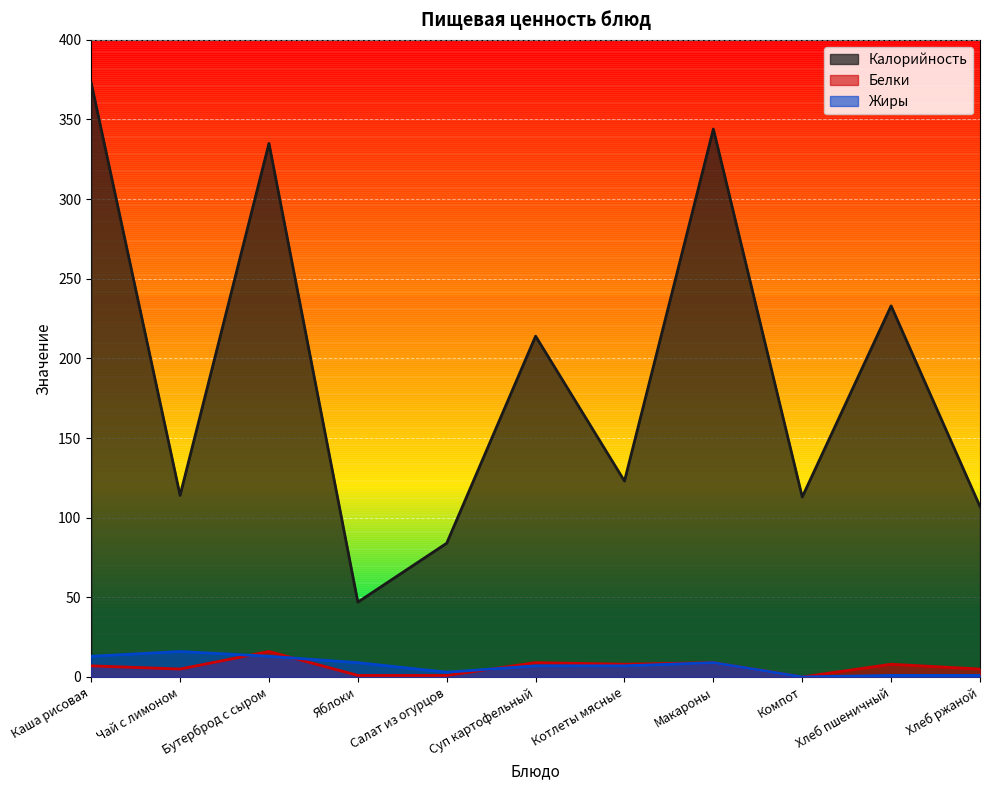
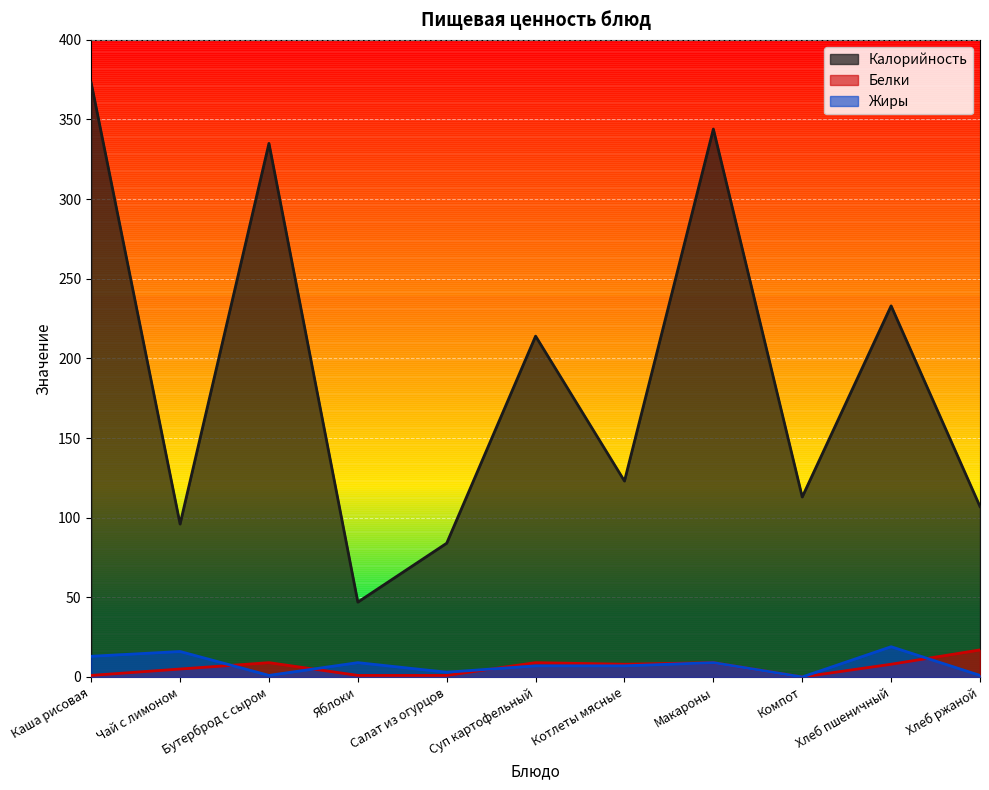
  {
    "Калорийность": {
      "Каша рисовая": 373,
-     "Чай с лимоном": 114,
+     "Чай с лимоном": 96,
      "Бутерброд с сыром": 335,
      "Яблоки": 47,
      "Салат из огурцов": 84,
      "Суп картофельный": 214,
      "Котлеты мясные": 123,
      "Макароны": 344,
      "Компот": 113,
      "Хлеб пшеничный": 233,
      "Хлеб ржаной": 107
    },
    "Белки": {
-     "Каша рисовая": 7,
+     "Каша рисовая": 1,
      "Чай с лимоном": 5,
-     "Бутерброд с сыром": 16,
+     "Бутерброд с сыром": 9,
      "Яблоки": 1,
      "Салат из огурцов": 1,
      "Суп картофельный": 9,
      "Хлеб пшеничный": 8,
-     "Хлеб ржаной": 5
+     "Хлеб ржаной": 17
    },
    "Жиры": {
      "Каша рисовая": 13,
      "Чай с лимоном": 16,
-     "Бутерброд с сыром": 13,
+     "Бутерброд с сыром": 1,
      "Яблоки": 9,
      "Салат из огурцов": 3,
      "Суп картофельный": 7,
-     "Хлеб пшеничный": 1,
+     "Хлеб пшеничный": 19,
      "Хлеб ржаной": 1
    }
  }
